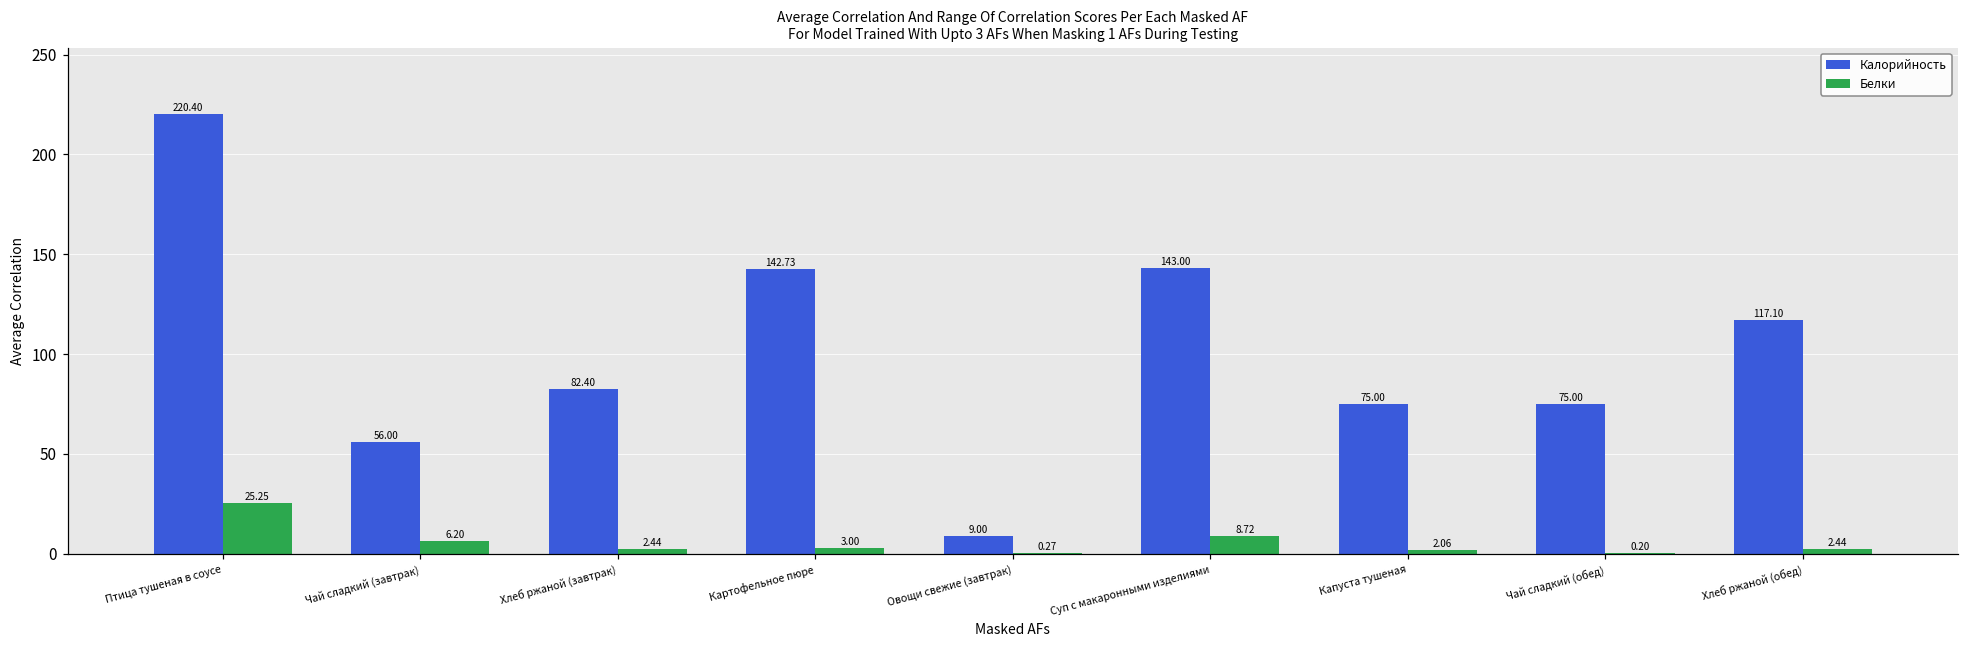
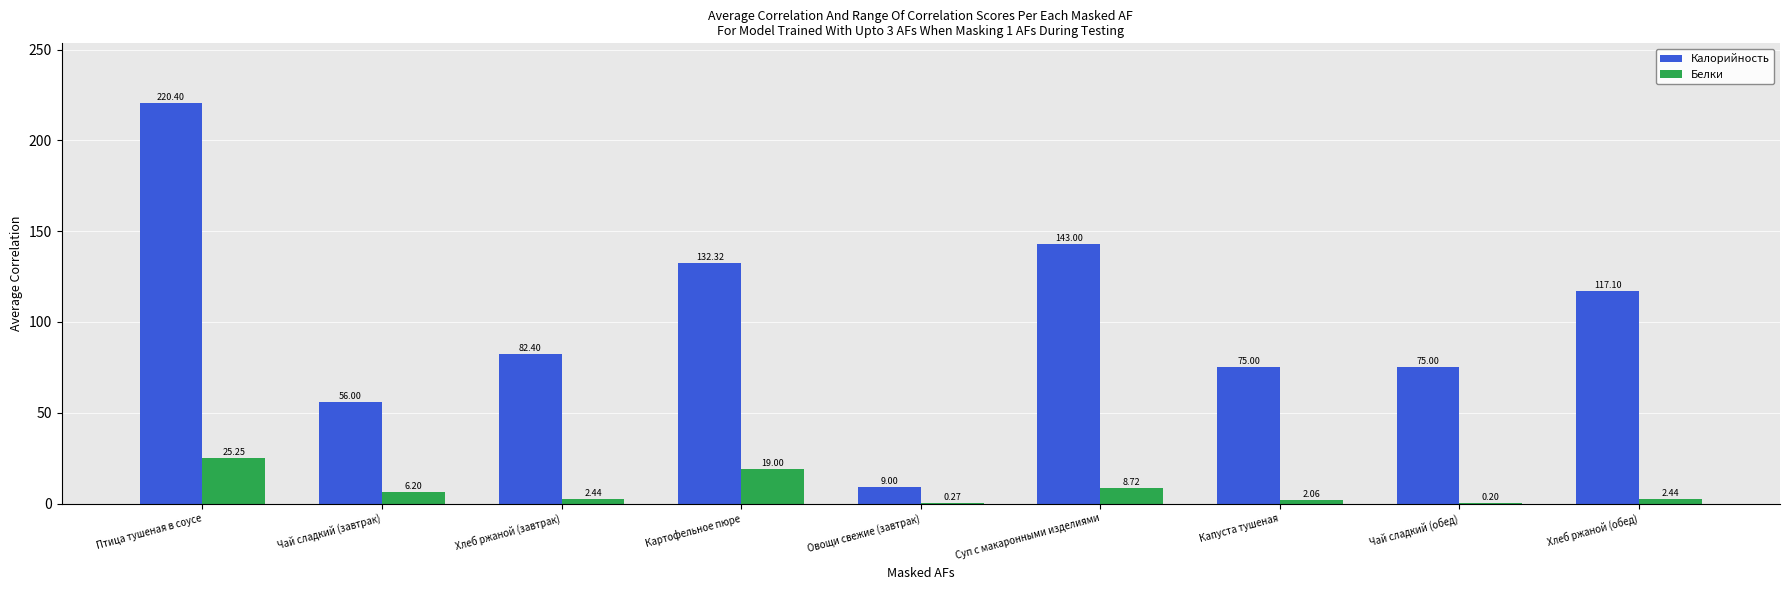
  {
    "Калорийность": {
      "Птица тушеная в соусе": 220.40,
      "Чай сладкий (завтрак)": 56.00,
      "Хлеб ржаной (завтрак)": 82.40,
-     "Картофельное пюре": 142.73,
+     "Картофельное пюре": 132.32,
      "Овощи свежие (завтрак)": 9.00,
      "Суп с макаронными изделиями": 143.00,
      "Капуста тушеная": 75.00,
      "Чай сладкий (обед)": 75.00,
      "Хлеб ржаной (обед)": 117.10
    },
    "Белки": {
      "Птица тушеная в соусе": 25.25,
      "Чай сладкий (завтрак)": 6.20,
      "Хлеб ржаной (завтрак)": 2.44,
-     "Картофельное пюре": 3.00,
+     "Картофельное пюре": 19.00,
      "Овощи свежие (завтрак)": 0.27,
      "Суп с макаронными изделиями": 8.72,
      "Капуста тушеная": 2.06,
      "Чай сладкий (обед)": 0.20,
      "Хлеб ржаной (обед)": 2.44
    }
  }
